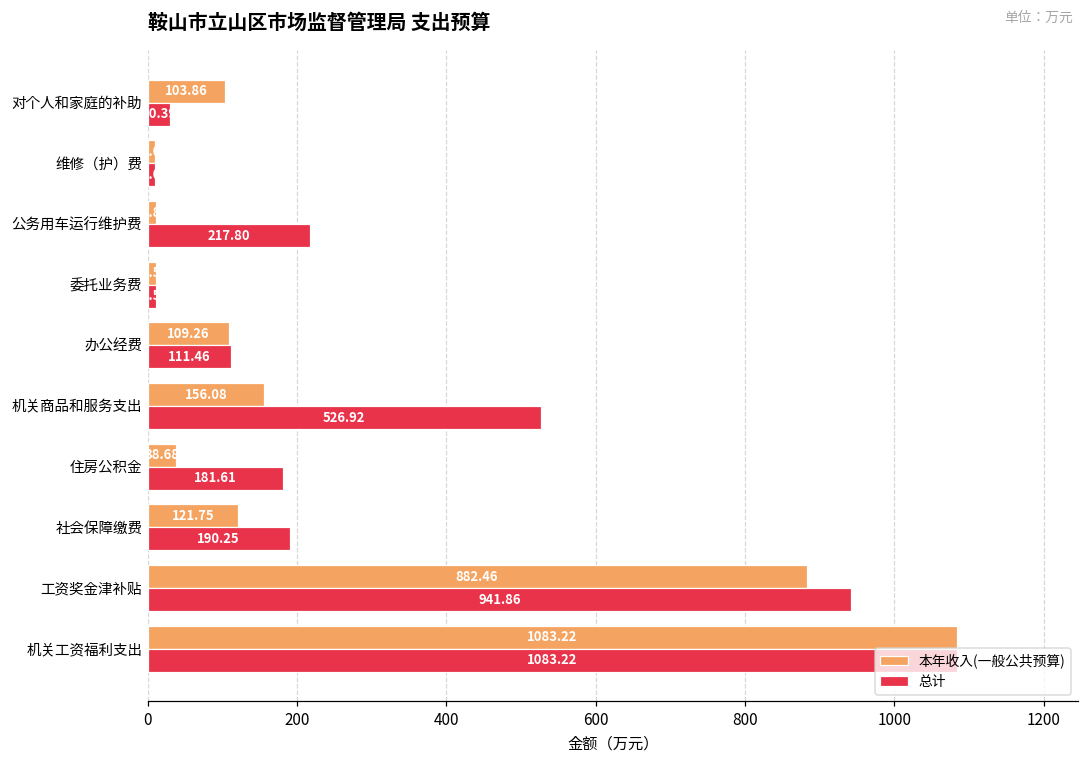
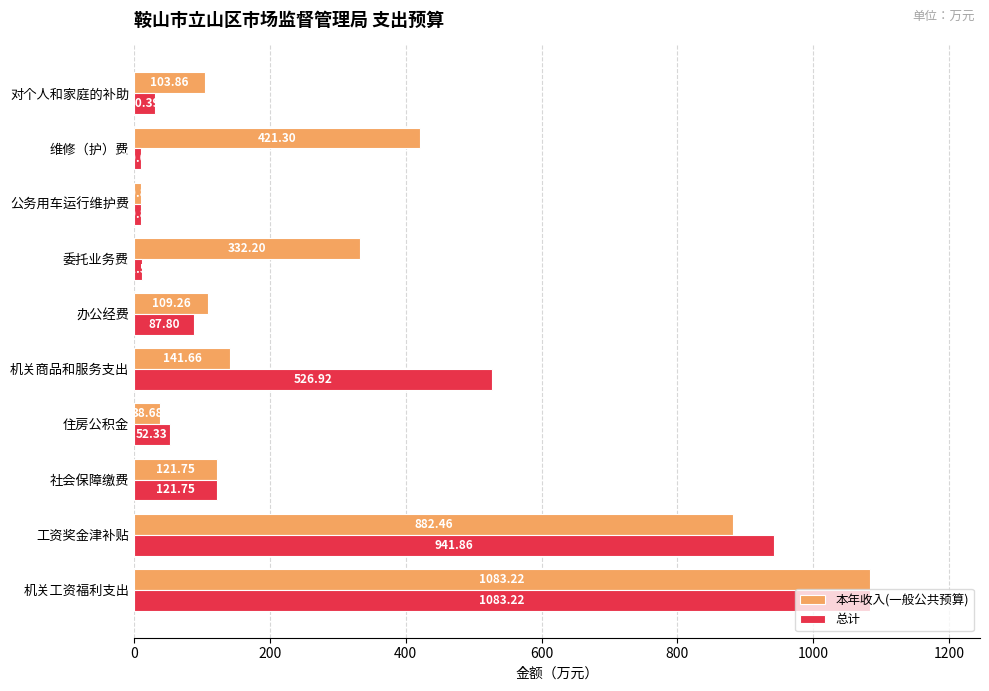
  {
    "本年收入(一般公共预算)": {
      "对个人和家庭的补助": 103.86,
-     "维修（护）费": 10,
-     "委托业务费": 10,
+     "维修（护）费": 420,
+     "委托业务费": 330,
      "办公经费": 109.26,
-     "机关商品和服务支出": 156.08,
+     "机关商品和服务支出": 141.66,
      "住房公积金": 38.68,
      "社会保障缴费": 121.75,
      "工资奖金津补贴": 882.46,
      "机关工资福利支出": 1083.22
    },
    "总计": {
      "对个人和家庭的补助": 30.39,
-     "公务用车运行维护费": 220,
-     "办公经费": 111.46,
+     "公务用车运行维护费": 10,
+     "办公经费": 87.80,
      "机关商品和服务支出": 526.92,
-     "住房公积金": 181.61,
-     "社会保障缴费": 190.25,
+     "住房公积金": 52.33,
+     "社会保障缴费": 121.75,
      "工资奖金津补贴": 941.86
    }
  }
